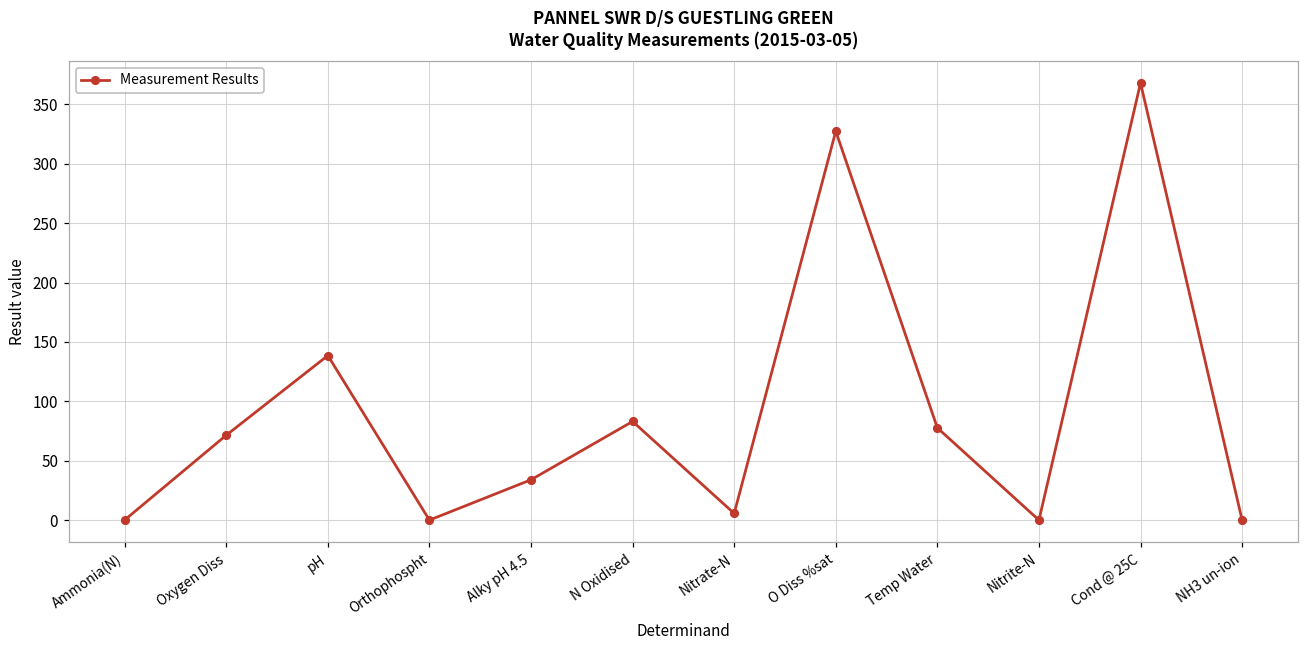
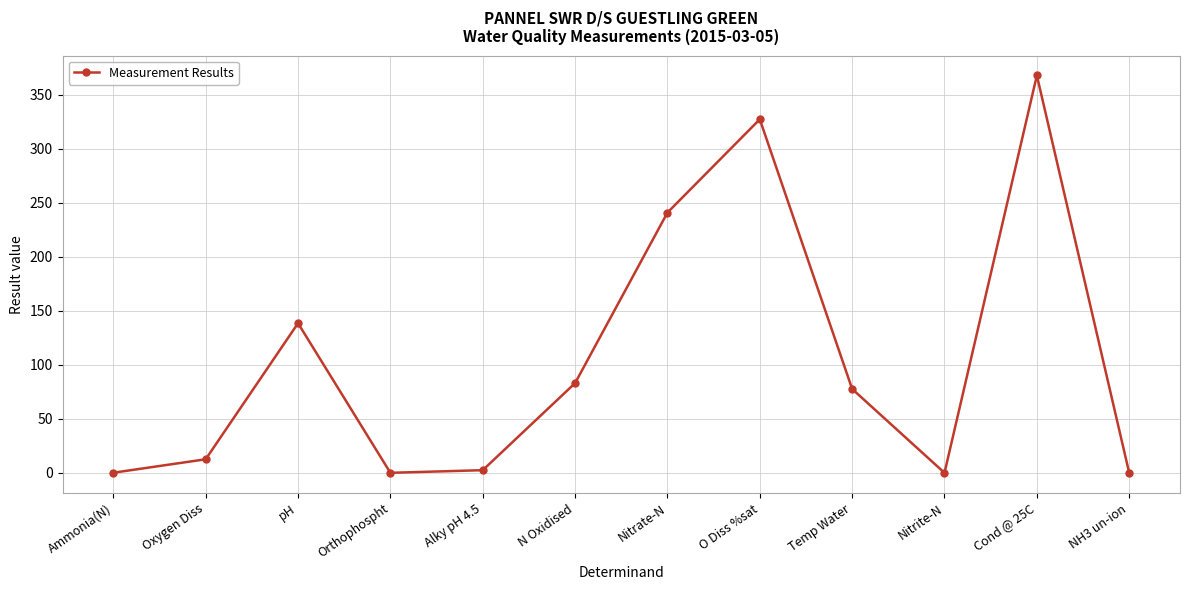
  {
    "Ammonia(N)": 0,
-   "Oxygen Diss": 72,
+   "Oxygen Diss": 13,
    "pH": 139,
    "Orthophospht": 0,
-   "Alky pH 4.5": 34,
+   "Alky pH 4.5": 3,
    "N Oxidised": 83,
-   "Nitrate-N": 6,
+   "Nitrate-N": 241,
    "O Diss %sat": 327,
    "Temp Water": 78,
    "Nitrite-N": 0,
    "Cond @ 25C": 368,
    "NH3 un-ion": 0
  }
